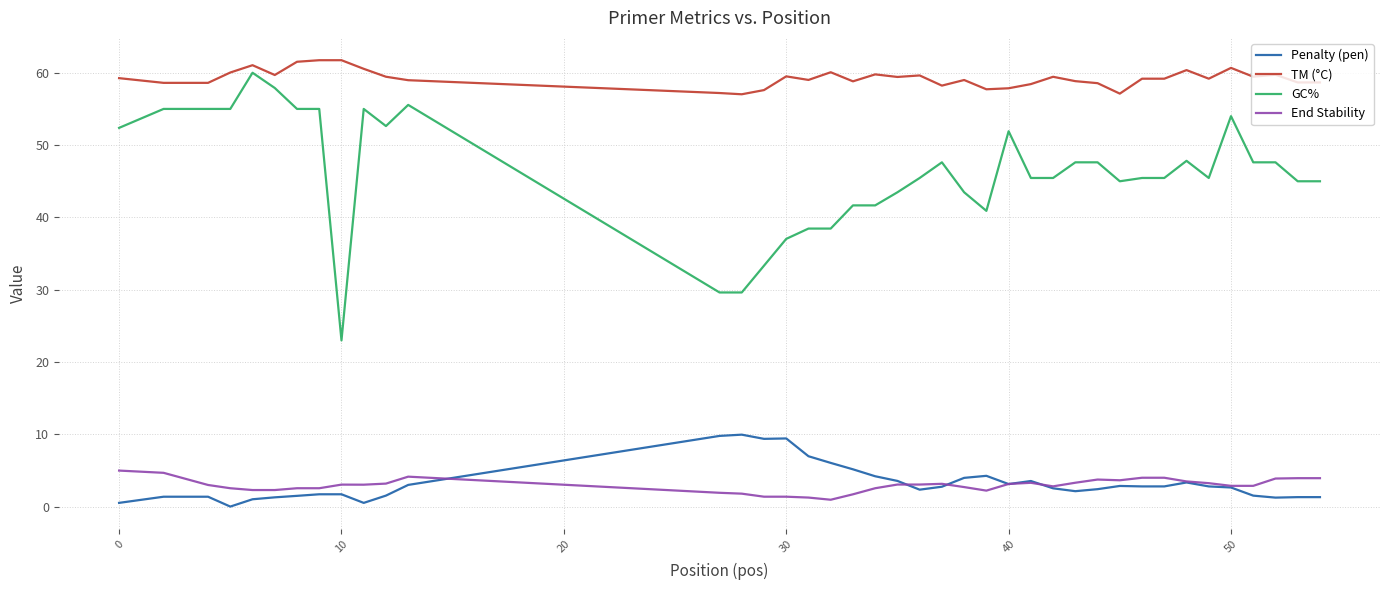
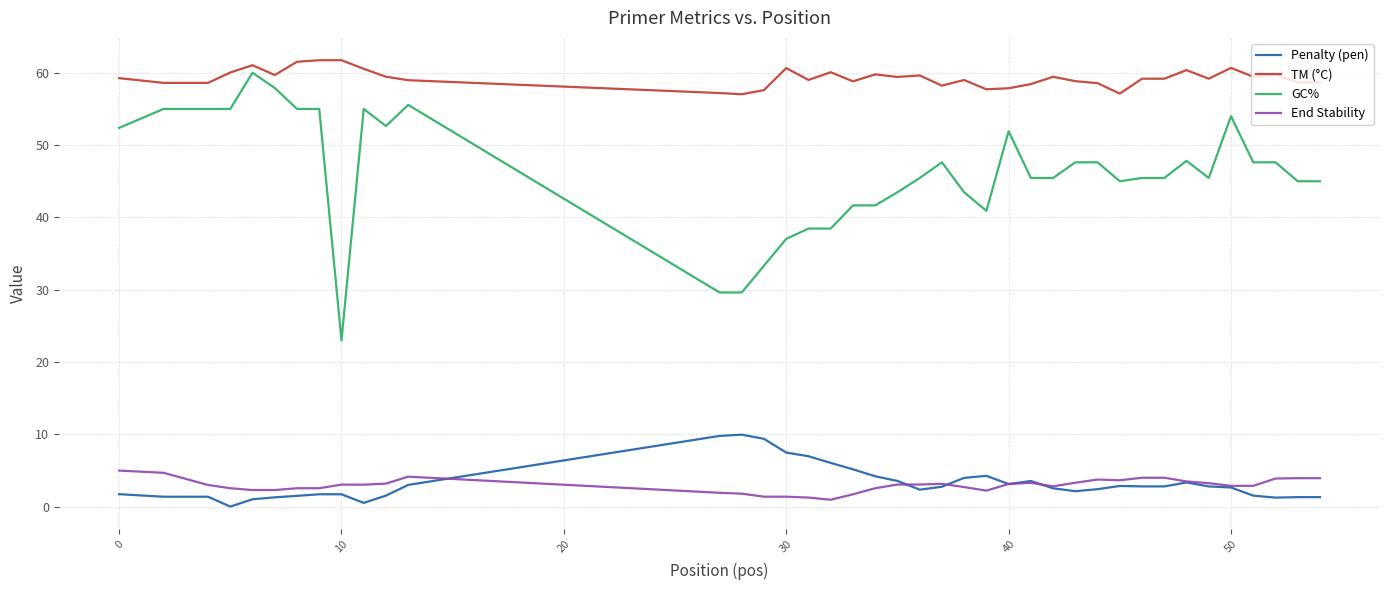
  {
    "Penalty (pen)": {
-     "0": 1,
+     "0": 2,
      "10": 2,
-     "30": 9
+     "30": 7
    },
    "TM (°C)": {
      "0": 59,
      "10": 62,
-     "30": 60,
+     "30": 61,
      "40": 58,
      "50": 61
    },
    "GC%": {
      "0": 52,
      "10": 23,
      "30": 37,
      "40": 52,
      "50": 54
    },
    "End Stability": {
      "0": 5,
      "10": 3,
      "30": 1
    }
  }
